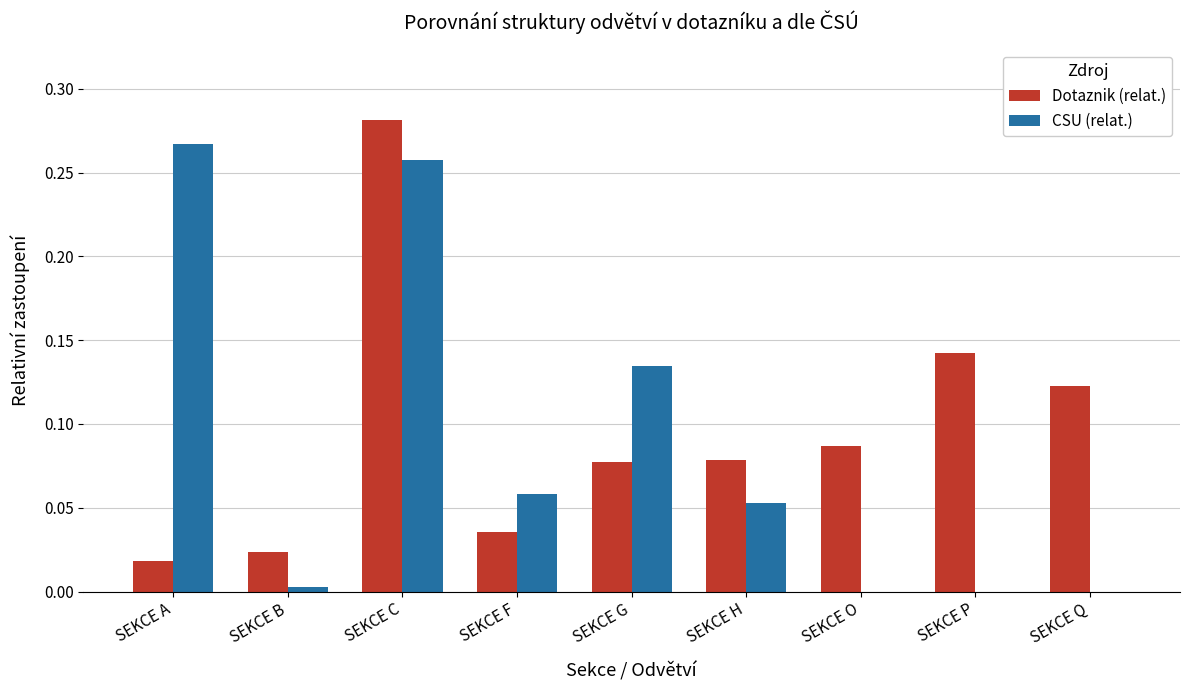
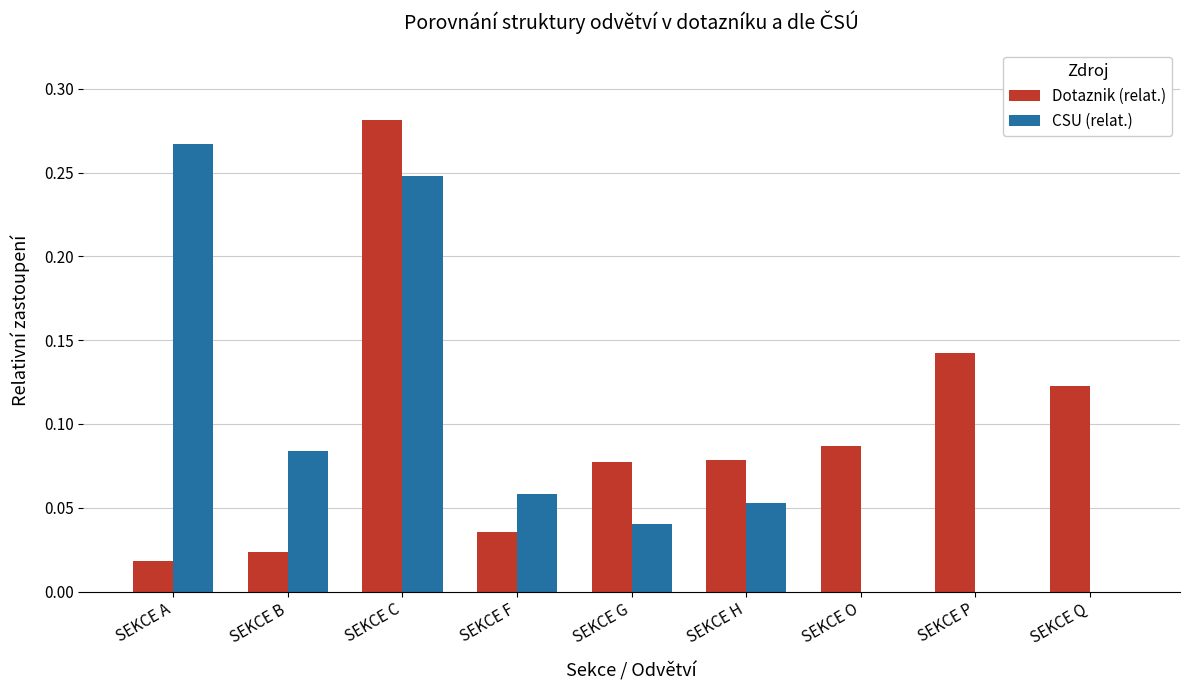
  {
    "Dotaznik (relat.)": {
      "SEKCE A": 0.018,
      "SEKCE B": 0.024,
      "SEKCE C": 0.281,
      "SEKCE F": 0.035,
      "SEKCE G": 0.077,
      "SEKCE H": 0.079,
      "SEKCE O": 0.087,
      "SEKCE P": 0.142,
      "SEKCE Q": 0.123
    },
    "CSU (relat.)": {
      "SEKCE A": 0.267,
-     "SEKCE B": 0.003,
-     "SEKCE C": 0.257,
+     "SEKCE B": 0.084,
+     "SEKCE C": 0.248,
      "SEKCE F": 0.058,
-     "SEKCE G": 0.135,
+     "SEKCE G": 0.041,
      "SEKCE H": 0.053,
      "SEKCE O": 0.000,
      "SEKCE P": 0.000,
      "SEKCE Q": 0.000
    }
  }
